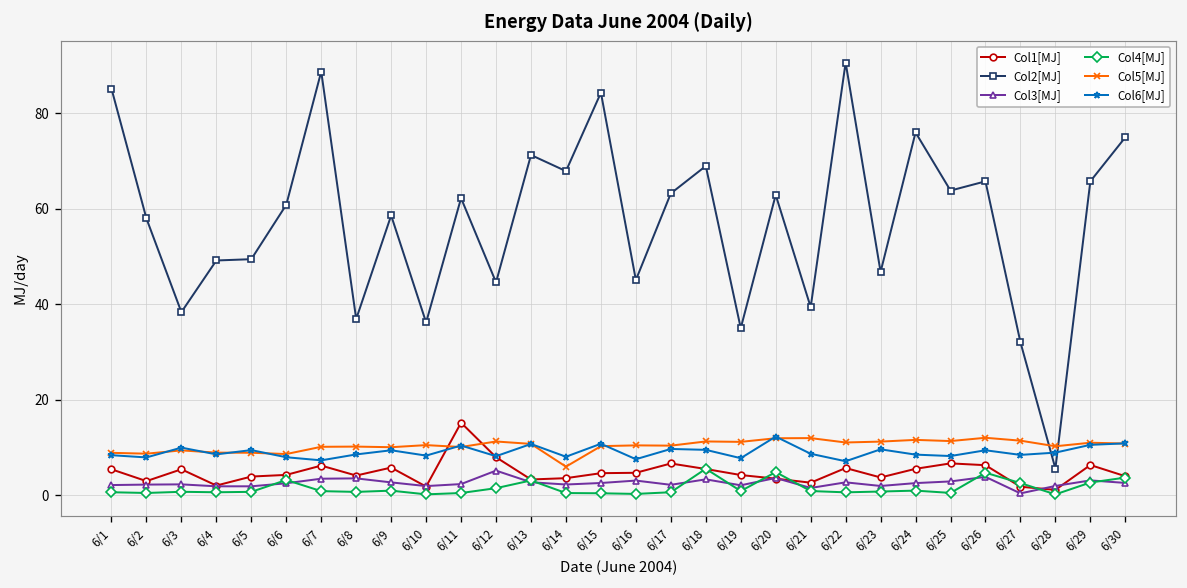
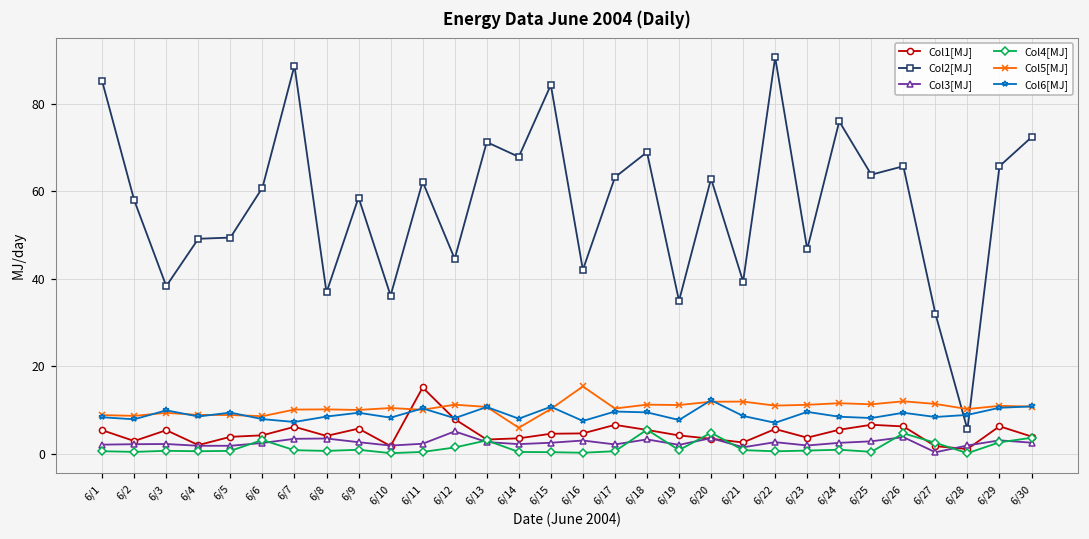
  {
    "Col1[MJ]": {
      "6/1": 5,
      "6/2": 3,
      "6/3": 5,
      "6/5": 4,
      "6/6": 4,
      "6/7": 6,
      "6/9": 6,
      "6/11": 15,
      "6/14": 4,
      "6/15": 5,
      "6/16": 5,
      "6/17": 7,
      "6/19": 4,
      "6/21": 3,
      "6/22": 6,
      "6/23": 4,
      "6/24": 5,
      "6/25": 7,
      "6/26": 6,
      "6/27": 2,
      "6/28": 1,
      "6/29": 6
    },
    "Col2[MJ]": {
      "6/1": 85,
      "6/2": 58,
      "6/3": 38,
      "6/4": 49,
      "6/5": 49,
      "6/6": 61,
      "6/7": 89,
      "6/8": 37,
      "6/9": 59,
      "6/10": 36,
      "6/11": 62,
      "6/12": 45,
      "6/13": 71,
      "6/14": 68,
      "6/15": 84,
-     "6/16": 45,
+     "6/16": 42,
      "6/17": 63,
      "6/18": 69,
      "6/19": 35,
      "6/20": 63,
      "6/21": 39,
      "6/22": 91,
      "6/23": 47,
      "6/24": 76,
      "6/25": 64,
      "6/26": 66,
      "6/27": 32,
      "6/28": 6,
      "6/29": 66,
-     "6/30": 75
+     "6/30": 72
    },
    "Col3[MJ]": {
      "6/1": 2,
      "6/2": 2,
      "6/3": 2,
      "6/5": 2,
      "6/6": 2,
      "6/7": 3,
      "6/9": 3,
      "6/11": 2,
      "6/12": 5,
      "6/14": 2,
      "6/15": 3,
      "6/16": 3,
      "6/17": 2,
      "6/18": 3,
      "6/19": 2,
      "6/21": 1,
      "6/22": 3,
      "6/23": 2,
      "6/24": 3,
      "6/25": 3,
      "6/26": 4,
      "6/27": 0,
      "6/28": 2,
      "6/30": 3
    },
    "Col4[MJ]": {
      "6/1": 1,
      "6/2": 0,
      "6/3": 1,
      "6/4": 1,
      "6/5": 1,
      "6/6": 3,
      "6/7": 1,
      "6/8": 1,
      "6/9": 1,
      "6/10": 0,
      "6/11": 0,
      "6/12": 1,
      "6/14": 0,
      "6/15": 0,
      "6/16": 0,
      "6/17": 1,
      "6/19": 1,
      "6/20": 5,
      "6/21": 1,
      "6/22": 1,
      "6/23": 1,
      "6/24": 1,
      "6/25": 0,
      "6/26": 5,
      "6/27": 3,
      "6/28": 0
    },
    "Col5[MJ]": {
      "6/2": 9,
      "6/6": 9,
      "6/7": 10,
      "6/8": 10,
      "6/10": 10,
      "6/12": 11,
      "6/14": 6,
-     "6/16": 10,
+     "6/16": 15,
      "6/17": 10,
      "6/18": 11,
      "6/19": 11,
      "6/21": 12,
      "6/22": 11,
      "6/23": 11,
      "6/24": 12,
      "6/25": 11,
      "6/26": 12,
      "6/27": 11,
      "6/28": 10
    },
    "Col6[MJ]": {
      "6/2": 8,
      "6/6": 8,
      "6/7": 7,
      "6/8": 9,
      "6/10": 8,
      "6/14": 8,
      "6/16": 8,
      "6/17": 10,
      "6/18": 9,
      "6/19": 8,
      "6/21": 9,
      "6/22": 7,
      "6/23": 10,
      "6/24": 8,
      "6/25": 8,
      "6/26": 9,
      "6/27": 8,
      "6/28": 9
    }
  }
